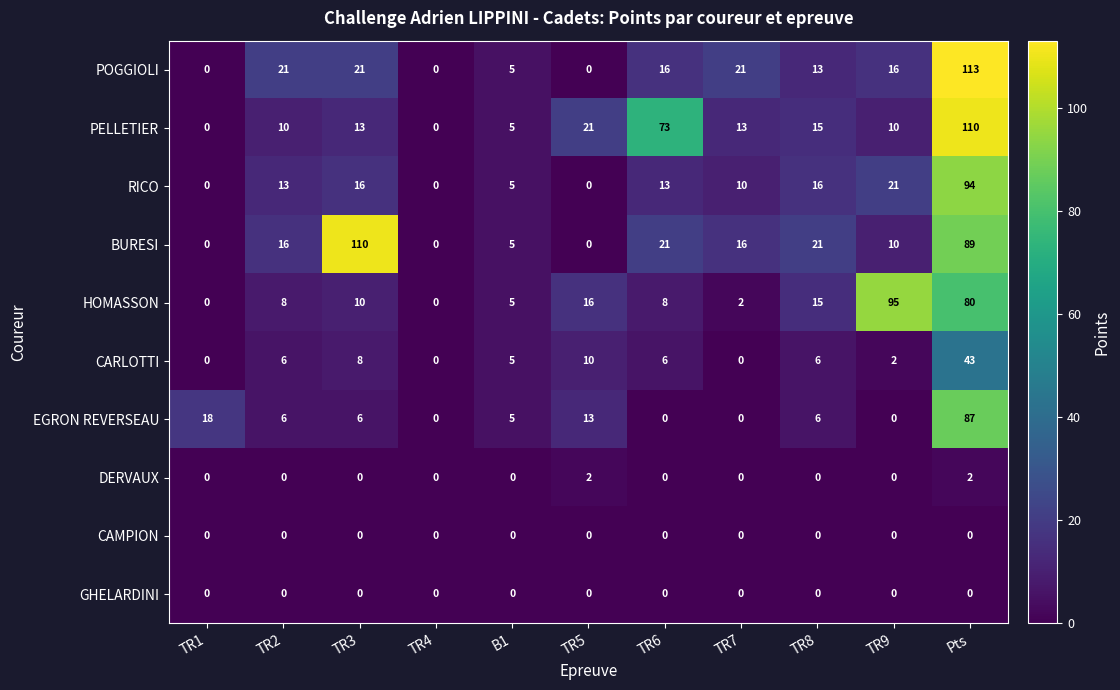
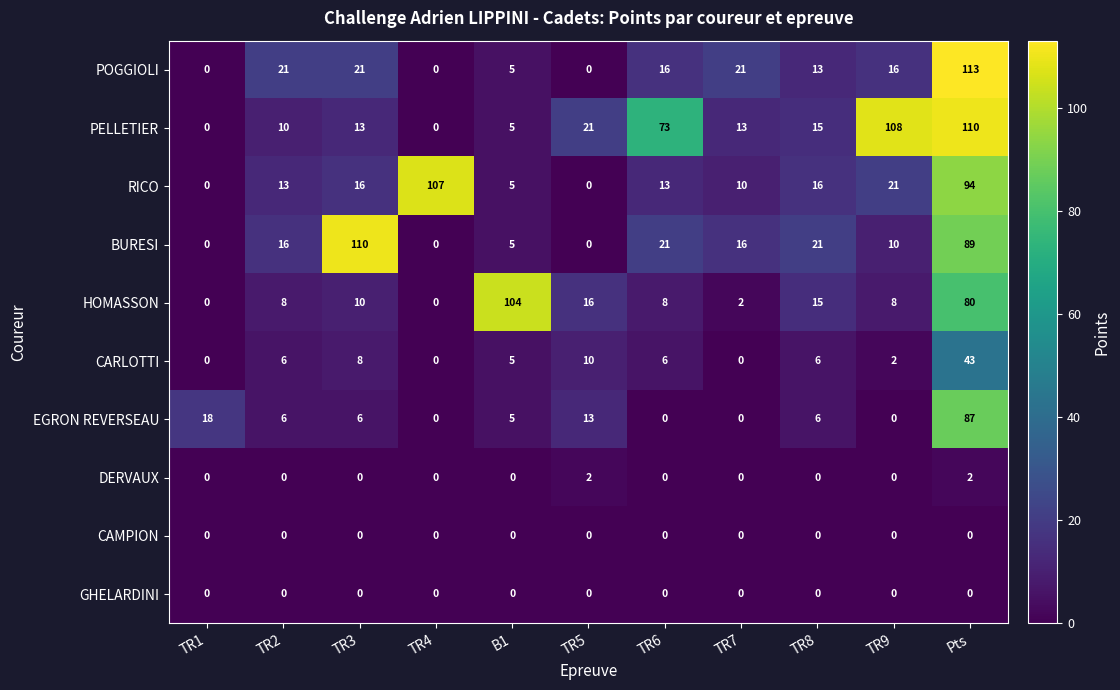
  {
    "POGGIOLI": {
      "TR1": 0,
      "TR2": 21,
      "TR3": 21,
      "TR4": 0,
      "B1": 5,
      "TR5": 0,
      "TR6": 16,
      "TR7": 21,
      "TR8": 13,
      "TR9": 16,
      "Pts": 113
    },
    "PELLETIER": {
      "TR1": 0,
      "TR2": 10,
      "TR3": 13,
      "TR4": 0,
      "B1": 5,
      "TR5": 21,
      "TR6": 73,
      "TR7": 13,
      "TR8": 15,
-     "TR9": 10,
+     "TR9": 108,
      "Pts": 110
    },
    "RICO": {
      "TR1": 0,
      "TR2": 13,
      "TR3": 16,
-     "TR4": 0,
+     "TR4": 107,
      "B1": 5,
      "TR5": 0,
      "TR6": 13,
      "TR7": 10,
      "TR8": 16,
      "TR9": 21,
      "Pts": 94
    },
    "BURESI": {
      "TR1": 0,
      "TR2": 16,
      "TR3": 110,
      "TR4": 0,
      "B1": 5,
      "TR5": 0,
      "TR6": 21,
      "TR7": 16,
      "TR8": 21,
      "TR9": 10,
      "Pts": 89
    },
    "HOMASSON": {
      "TR1": 0,
      "TR2": 8,
      "TR3": 10,
      "TR4": 0,
-     "B1": 5,
+     "B1": 104,
      "TR5": 16,
      "TR6": 8,
      "TR7": 2,
      "TR8": 15,
-     "TR9": 95,
+     "TR9": 8,
      "Pts": 80
    },
    "CARLOTTI": {
      "TR1": 0,
      "TR2": 6,
      "TR3": 8,
      "TR4": 0,
      "B1": 5,
      "TR5": 10,
      "TR6": 6,
      "TR7": 0,
      "TR8": 6,
      "TR9": 2,
      "Pts": 43
    },
    "EGRON REVERSEAU": {
      "TR1": 18,
      "TR2": 6,
      "TR3": 6,
      "TR4": 0,
      "B1": 5,
      "TR5": 13,
      "TR6": 0,
      "TR7": 0,
      "TR8": 6,
      "TR9": 0,
      "Pts": 87
    },
    "DERVAUX": {
      "TR1": 0,
      "TR2": 0,
      "TR3": 0,
      "TR4": 0,
      "B1": 0,
      "TR5": 2,
      "TR6": 0,
      "TR7": 0,
      "TR8": 0,
      "TR9": 0,
      "Pts": 2
    },
    "CAMPION": {
      "TR1": 0,
      "TR2": 0,
      "TR3": 0,
      "TR4": 0,
      "B1": 0,
      "TR5": 0,
      "TR6": 0,
      "TR7": 0,
      "TR8": 0,
      "TR9": 0,
      "Pts": 0
    },
    "GHELARDINI": {
      "TR1": 0,
      "TR2": 0,
      "TR3": 0,
      "TR4": 0,
      "B1": 0,
      "TR5": 0,
      "TR6": 0,
      "TR7": 0,
      "TR8": 0,
      "TR9": 0,
      "Pts": 0
    }
  }
